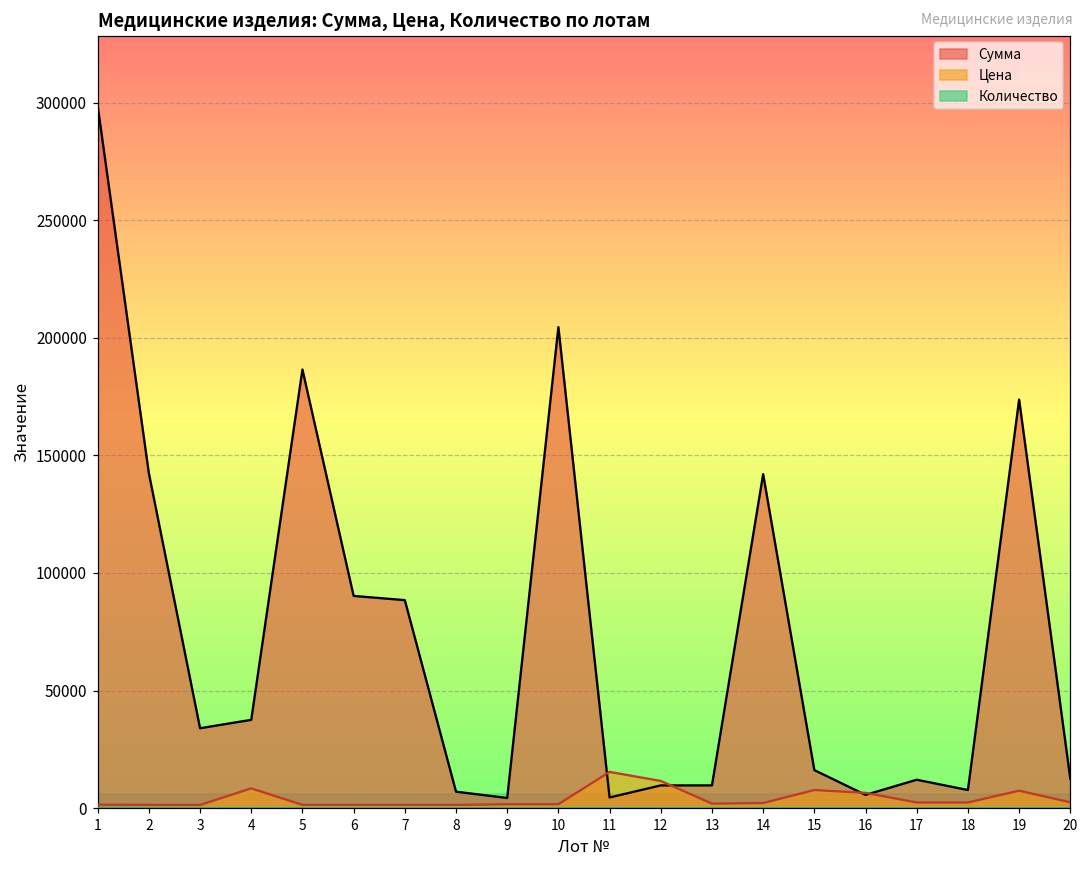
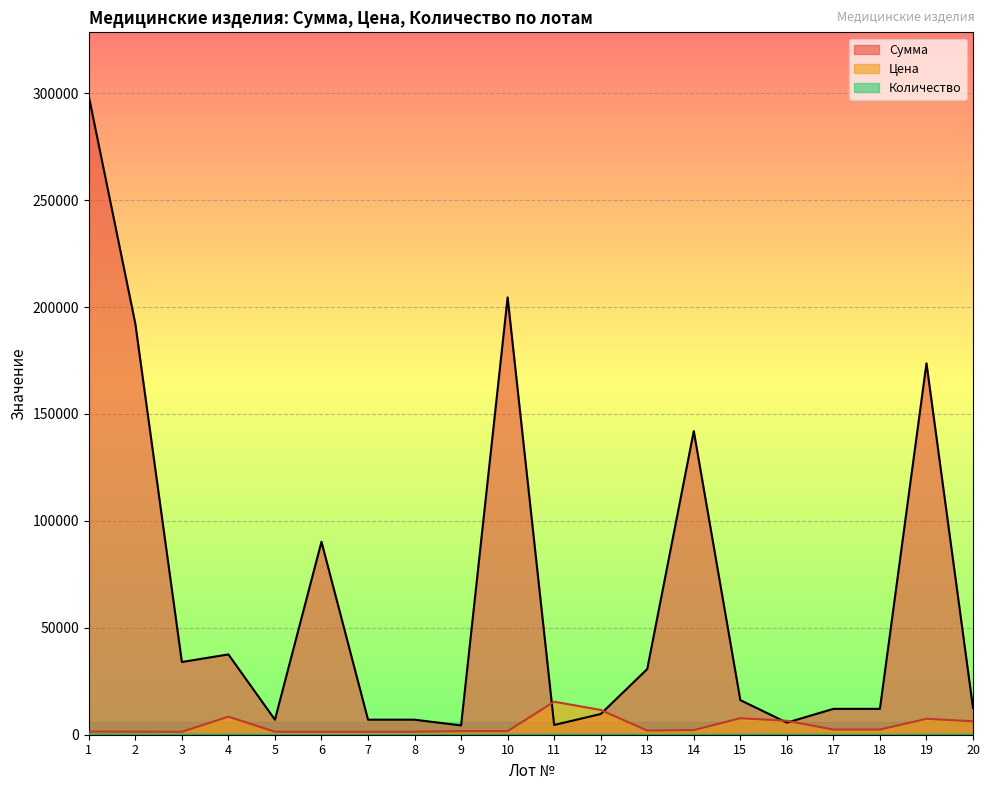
  {
    "Сумма": {
      "1": 299000,
-     "2": 142000,
+     "2": 192000,
      "3": 34000,
      "4": 38000,
-     "5": 186000,
+     "5": 7000,
      "6": 90000,
-     "7": 88000,
+     "7": 7000,
      "8": 7000,
      "9": 4000,
      "10": 205000,
      "11": 5000,
      "12": 10000,
-     "13": 10000,
+     "13": 31000,
      "14": 142000,
      "15": 16000,
      "17": 12000,
-     "18": 8000,
+     "18": 12000,
      "19": 174000,
      "20": 13000
    },
    "Цена": {
      "1": 1000,
      "2": 1000,
      "3": 1000,
      "4": 8000,
      "5": 1000,
      "6": 1000,
      "7": 1000,
      "8": 1000,
      "9": 2000,
      "10": 2000,
      "11": 15000,
      "12": 12000,
      "13": 2000,
      "14": 2000,
      "15": 8000,
      "17": 2000,
      "18": 2000,
      "19": 7000,
-     "20": 3000
+     "20": 6000
    },
    "Количество": {
      "1": 0,
      "2": 0,
      "3": 0,
      "4": 0,
      "5": 0,
      "6": 0,
      "7": 0,
      "8": 0,
      "9": 0,
      "10": 0,
      "11": 0,
      "12": 0,
      "13": 0,
      "14": 0,
      "15": 0,
      "16": 0,
      "17": 0,
      "18": 0,
      "19": 0,
      "20": 0
    }
  }
